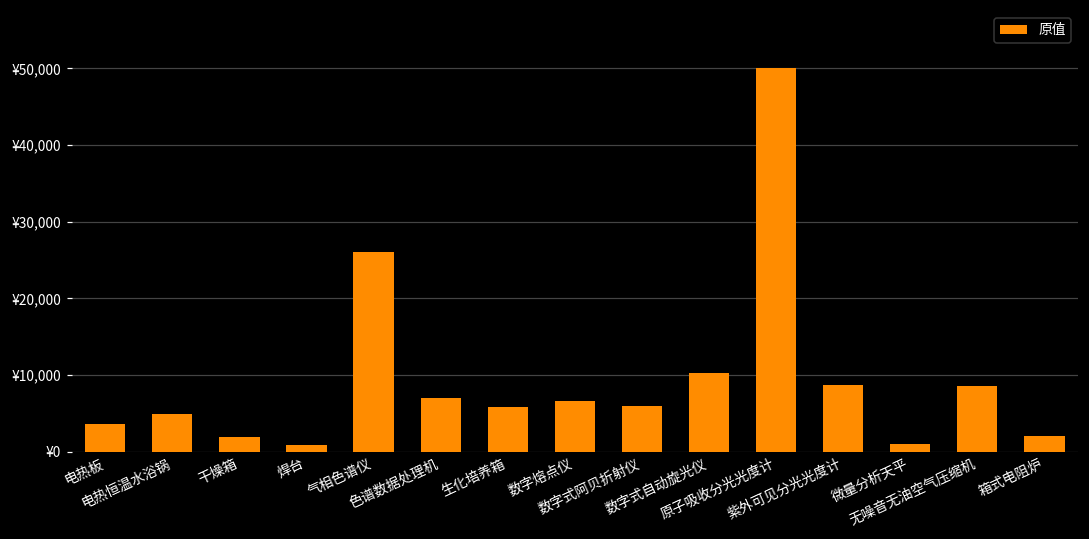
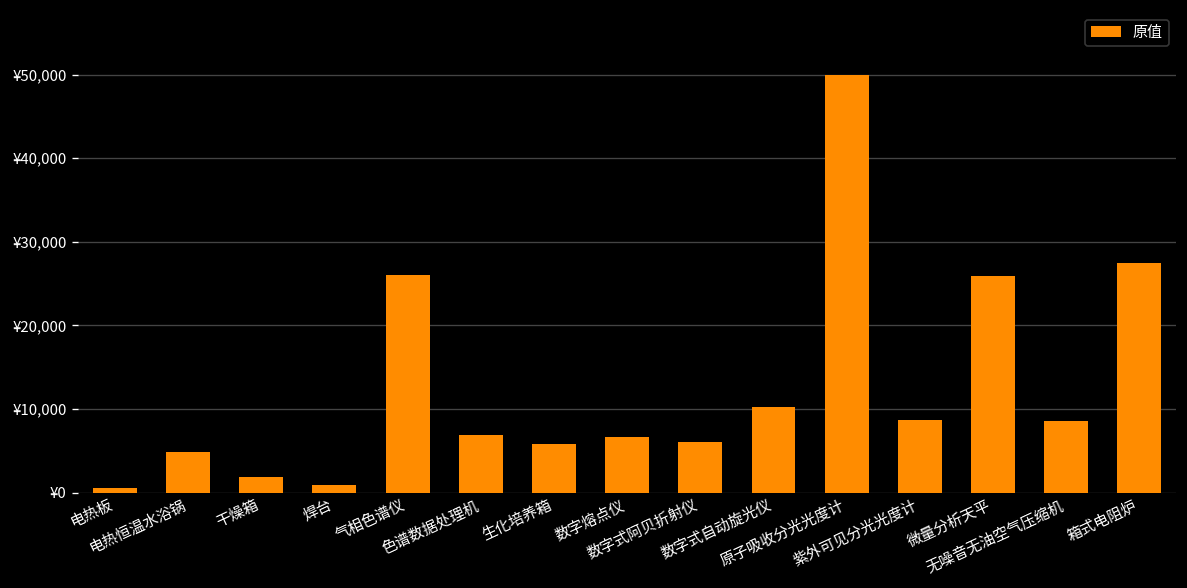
  {
-   "电热板": "¥4,000",
+   "电热板": "¥1,000",
    "电热恒温水浴锅": "¥5,000",
    "干燥箱": "¥2,000",
    "焊台": "¥1,000",
    "气相色谱仪": "¥26,000",
    "色谱数据处理机": "¥7,000",
    "生化培养箱": "¥6,000",
    "数字熔点仪": "¥7,000",
    "数字式阿贝折射仪": "¥6,000",
    "数字式自动旋光仪": "¥10,000",
    "原子吸收分光光度计": "¥50,000",
    "紫外可见分光光度计": "¥9,000",
-   "微量分析天平": "¥1,000",
+   "微量分析天平": "¥26,000",
    "无噪音无油空气压缩机": "¥9,000",
-   "箱式电阻炉": "¥2,000"
+   "箱式电阻炉": "¥27,000"
  }
